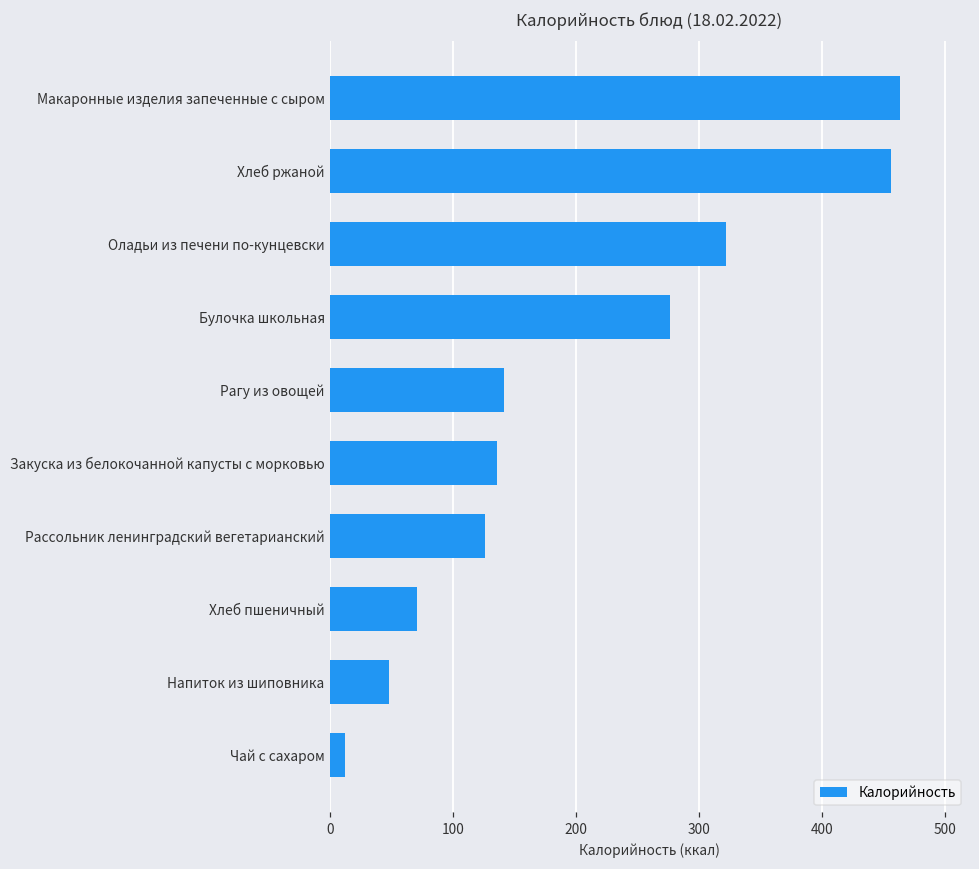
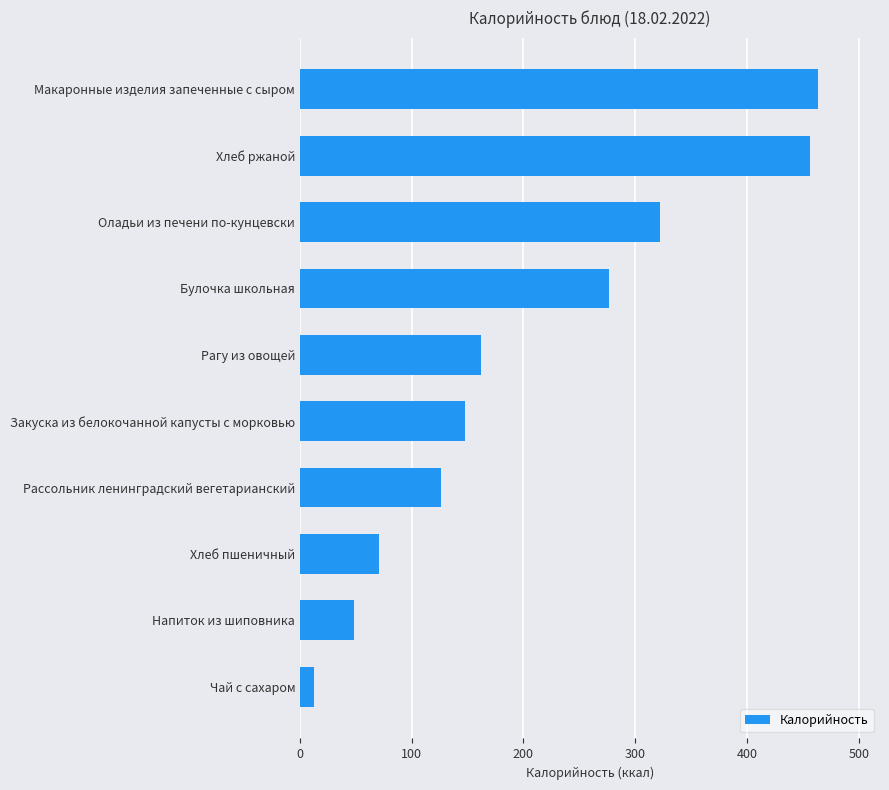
  {
    "Макаронные изделия запеченные с сыром": 463,
    "Хлеб ржаной": 456,
    "Оладьи из печени по-кунцевски": 322,
    "Булочка школьная": 276,
-   "Рагу из овощей": 142,
-   "Закуска из белокочанной капусты с морковью": 136,
+   "Рагу из овощей": 162,
+   "Закуска из белокочанной капусты с морковью": 148,
    "Рассольник ленинградский вегетарианский": 126,
    "Хлеб пшеничный": 71,
    "Напиток из шиповника": 48,
    "Чай с сахаром": 12
  }
